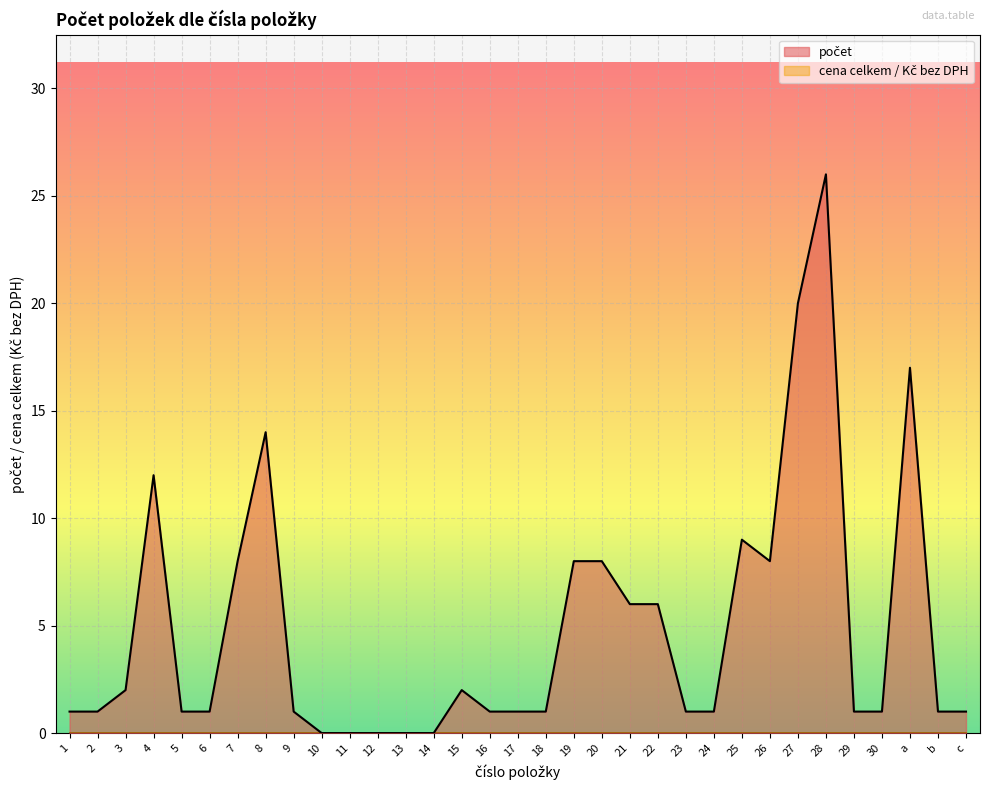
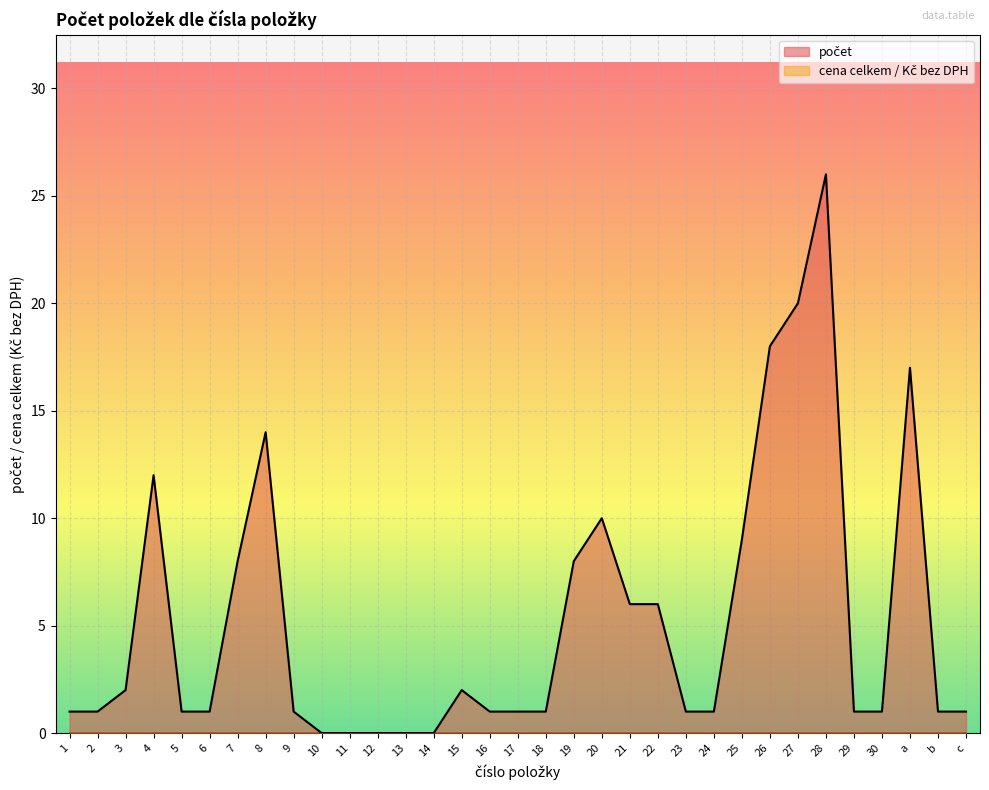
  {
    "počet": {
      "1": 1,
      "2": 1,
      "3": 2,
      "4": 12,
      "5": 1,
      "6": 1,
      "7": 8,
      "8": 14,
      "9": 1,
      "15": 2,
      "16": 1,
      "17": 1,
      "18": 1,
      "19": 8,
-     "20": 8,
+     "20": 10,
      "21": 6,
      "22": 6,
      "23": 1,
      "24": 1,
      "25": 9,
-     "26": 8,
+     "26": 18,
      "27": 20,
      "28": 26,
      "29": 1,
      "30": 1,
      "a": 17,
      "b": 1,
      "c": 1
    },
    "cena celkem / Kč bez DPH": {
      "1": 0,
      "2": 0,
      "3": 0,
      "4": 0,
      "5": 0,
      "6": 0,
      "7": 0,
      "8": 0,
      "9": 0,
      "15": 0,
      "16": 0,
      "17": 0,
      "18": 0,
      "19": 0,
      "20": 0,
      "21": 0,
      "22": 0,
      "23": 0,
      "24": 0,
      "25": 0,
      "26": 0,
      "27": 0,
      "28": 0,
      "29": 0,
      "30": 0,
      "a": 0,
      "b": 0,
      "c": 0
    }
  }
